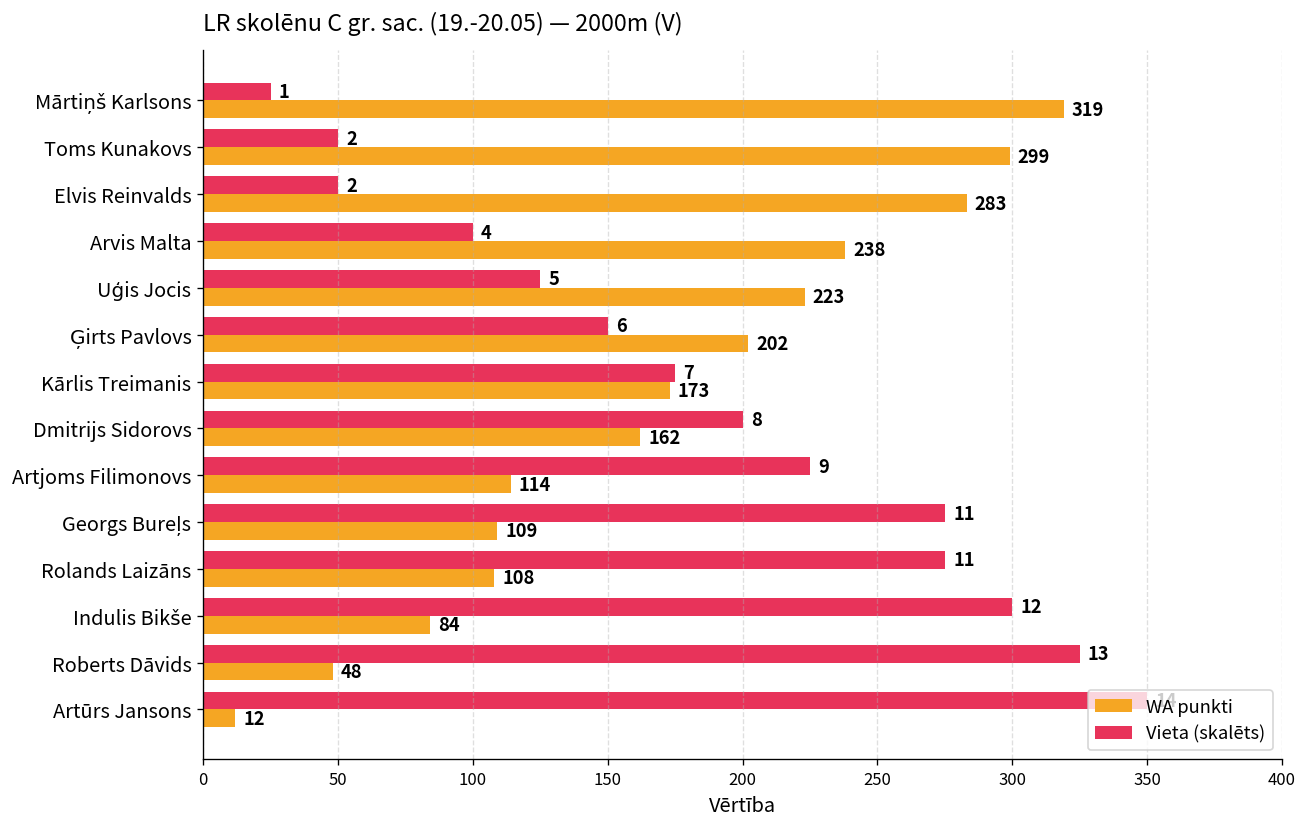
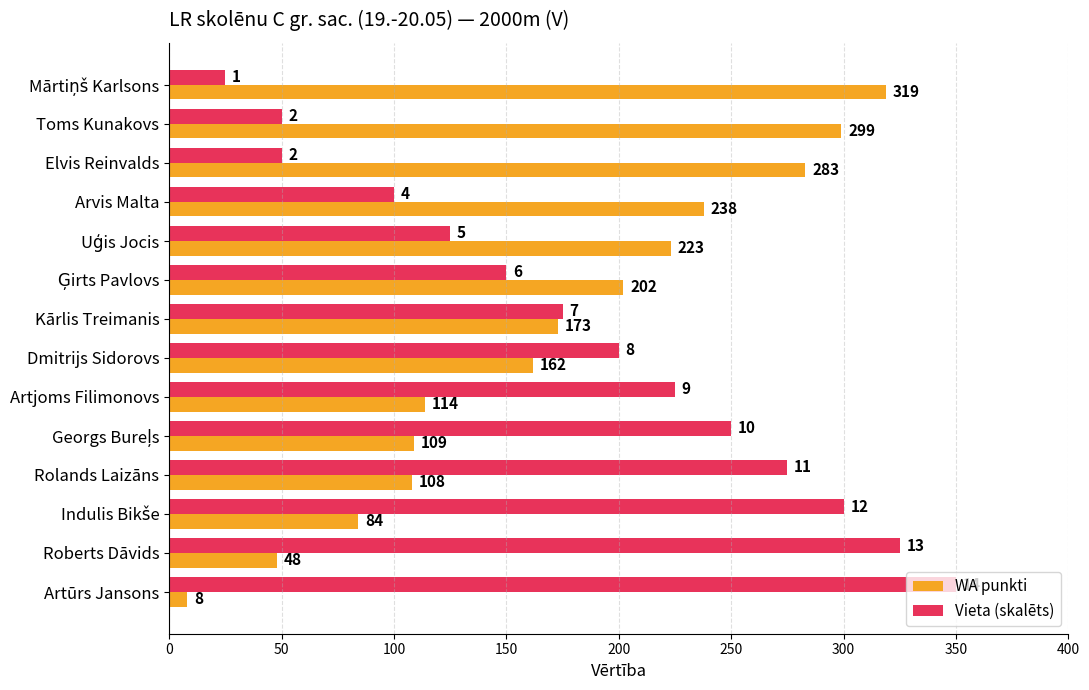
  {
    "WA punkti": {
      "Mārtiņš Karlsons": 319,
      "Toms Kunakovs": 299,
      "Elvis Reinvalds": 283,
      "Arvis Malta": 238,
      "Uģis Jocis": 223,
      "Ģirts Pavlovs": 202,
      "Kārlis Treimanis": 173,
      "Dmitrijs Sidorovs": 162,
      "Artjoms Filimonovs": 114,
      "Georgs Bureļs": 109,
      "Rolands Laizāns": 108,
      "Indulis Bikše": 84,
      "Roberts Dāvids": 48,
-     "Artūrs Jansons": 12
+     "Artūrs Jansons": 8
    },
    "Vieta (skalēts)": {
-     "Georgs Bureļs": 11
+     "Georgs Bureļs": 10
    }
  }
